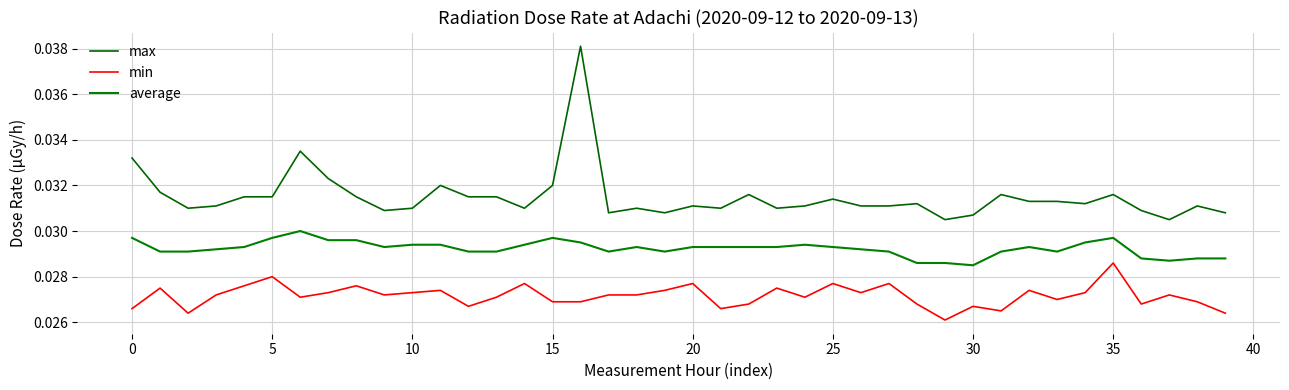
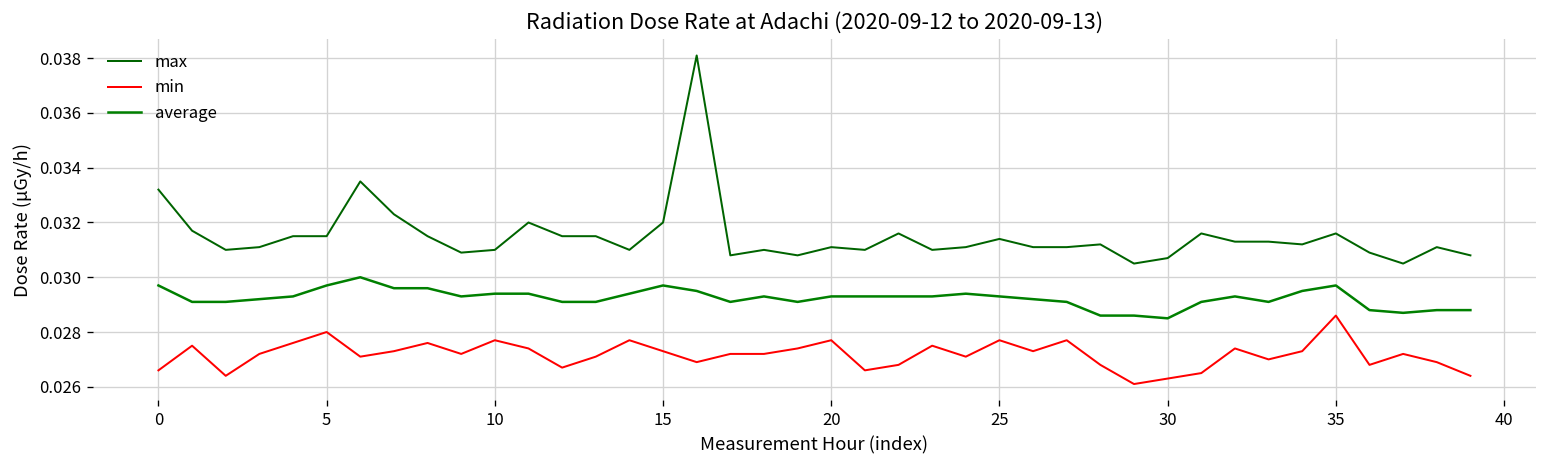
  {
    "min": {
      "0": 0.0266,
      "5": 0.0280,
-     "10": 0.0273,
-     "15": 0.0269,
+     "10": 0.0277,
+     "15": 0.0273,
      "20": 0.0277,
      "25": 0.0277,
-     "30": 0.0267,
+     "30": 0.0263,
      "35": 0.0286
    }
  }
